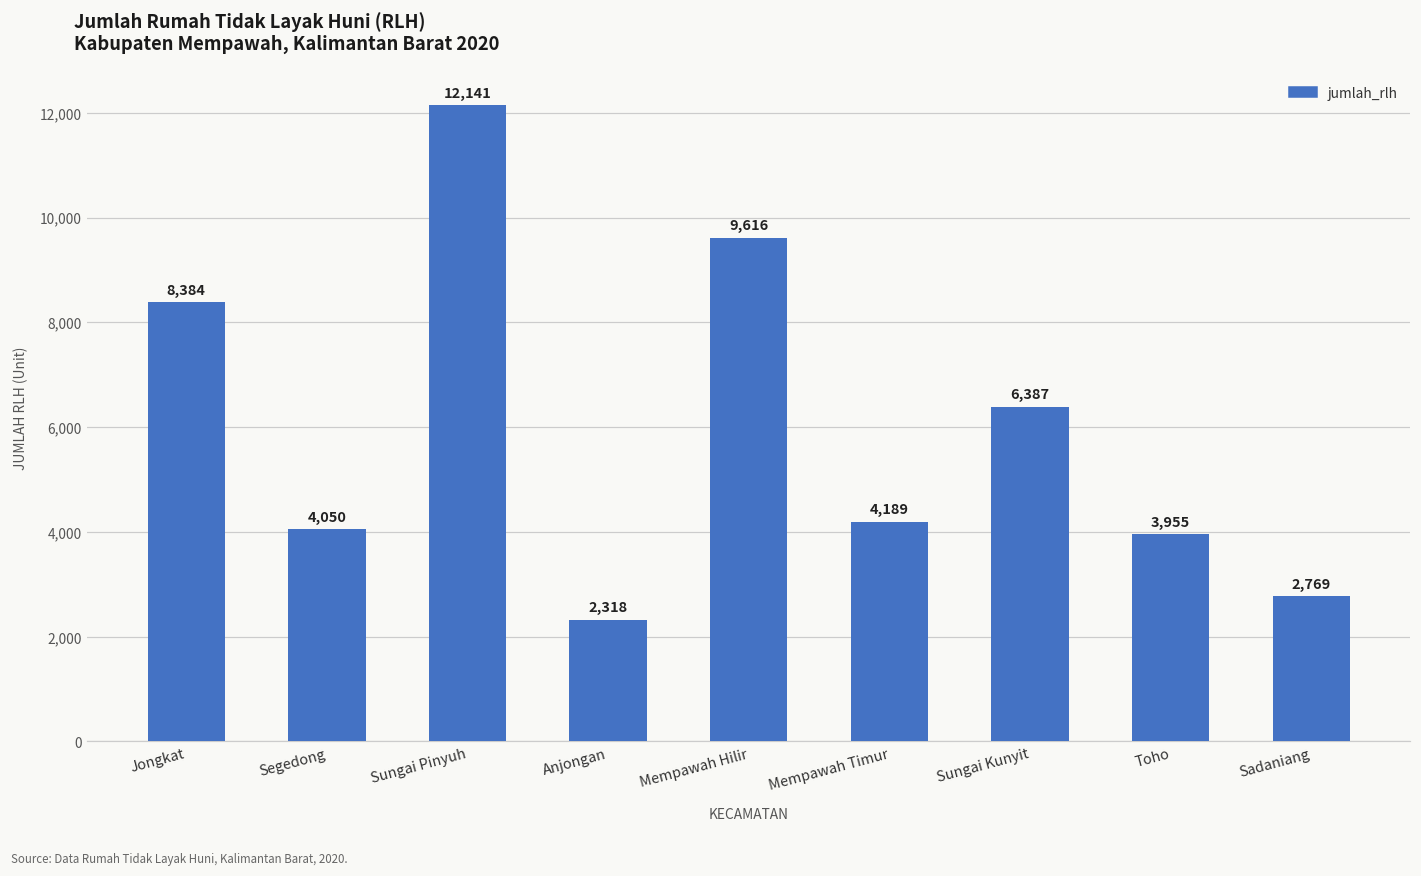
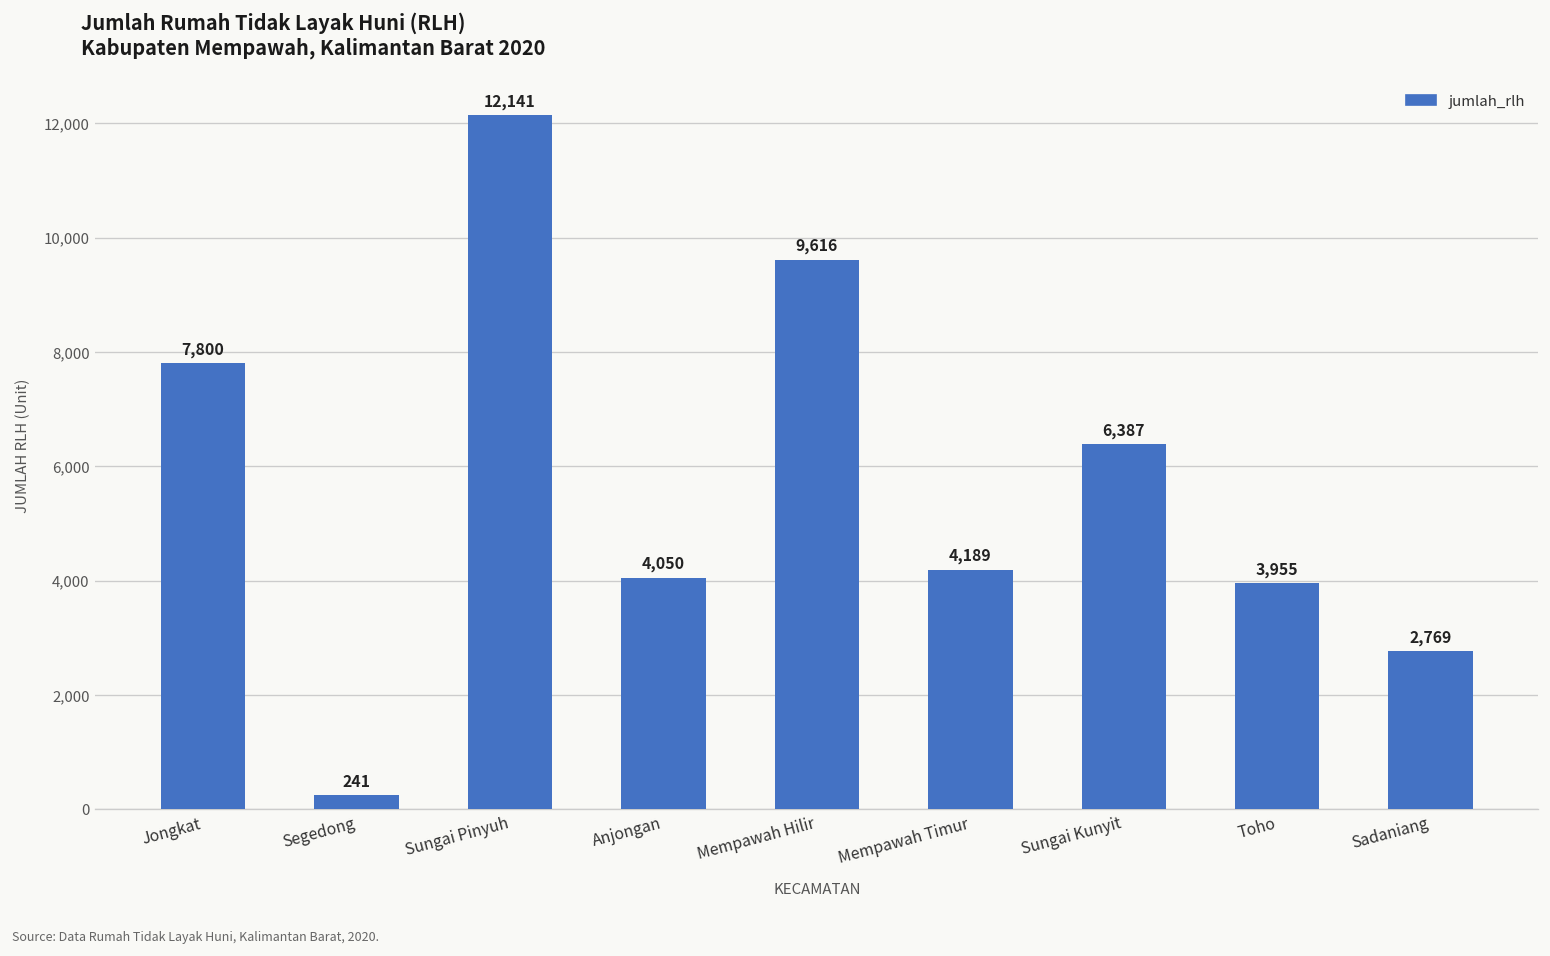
  {
-   "Jongkat": "8,384",
-   "Segedong": "4,050",
+   "Jongkat": "7,800",
+   "Segedong": "241",
    "Sungai Pinyuh": "12,141",
-   "Anjongan": "2,318",
+   "Anjongan": "4,050",
    "Mempawah Hilir": "9,616",
    "Mempawah Timur": "4,189",
    "Sungai Kunyit": "6,387",
    "Toho": "3,955",
    "Sadaniang": "2,769"
  }
